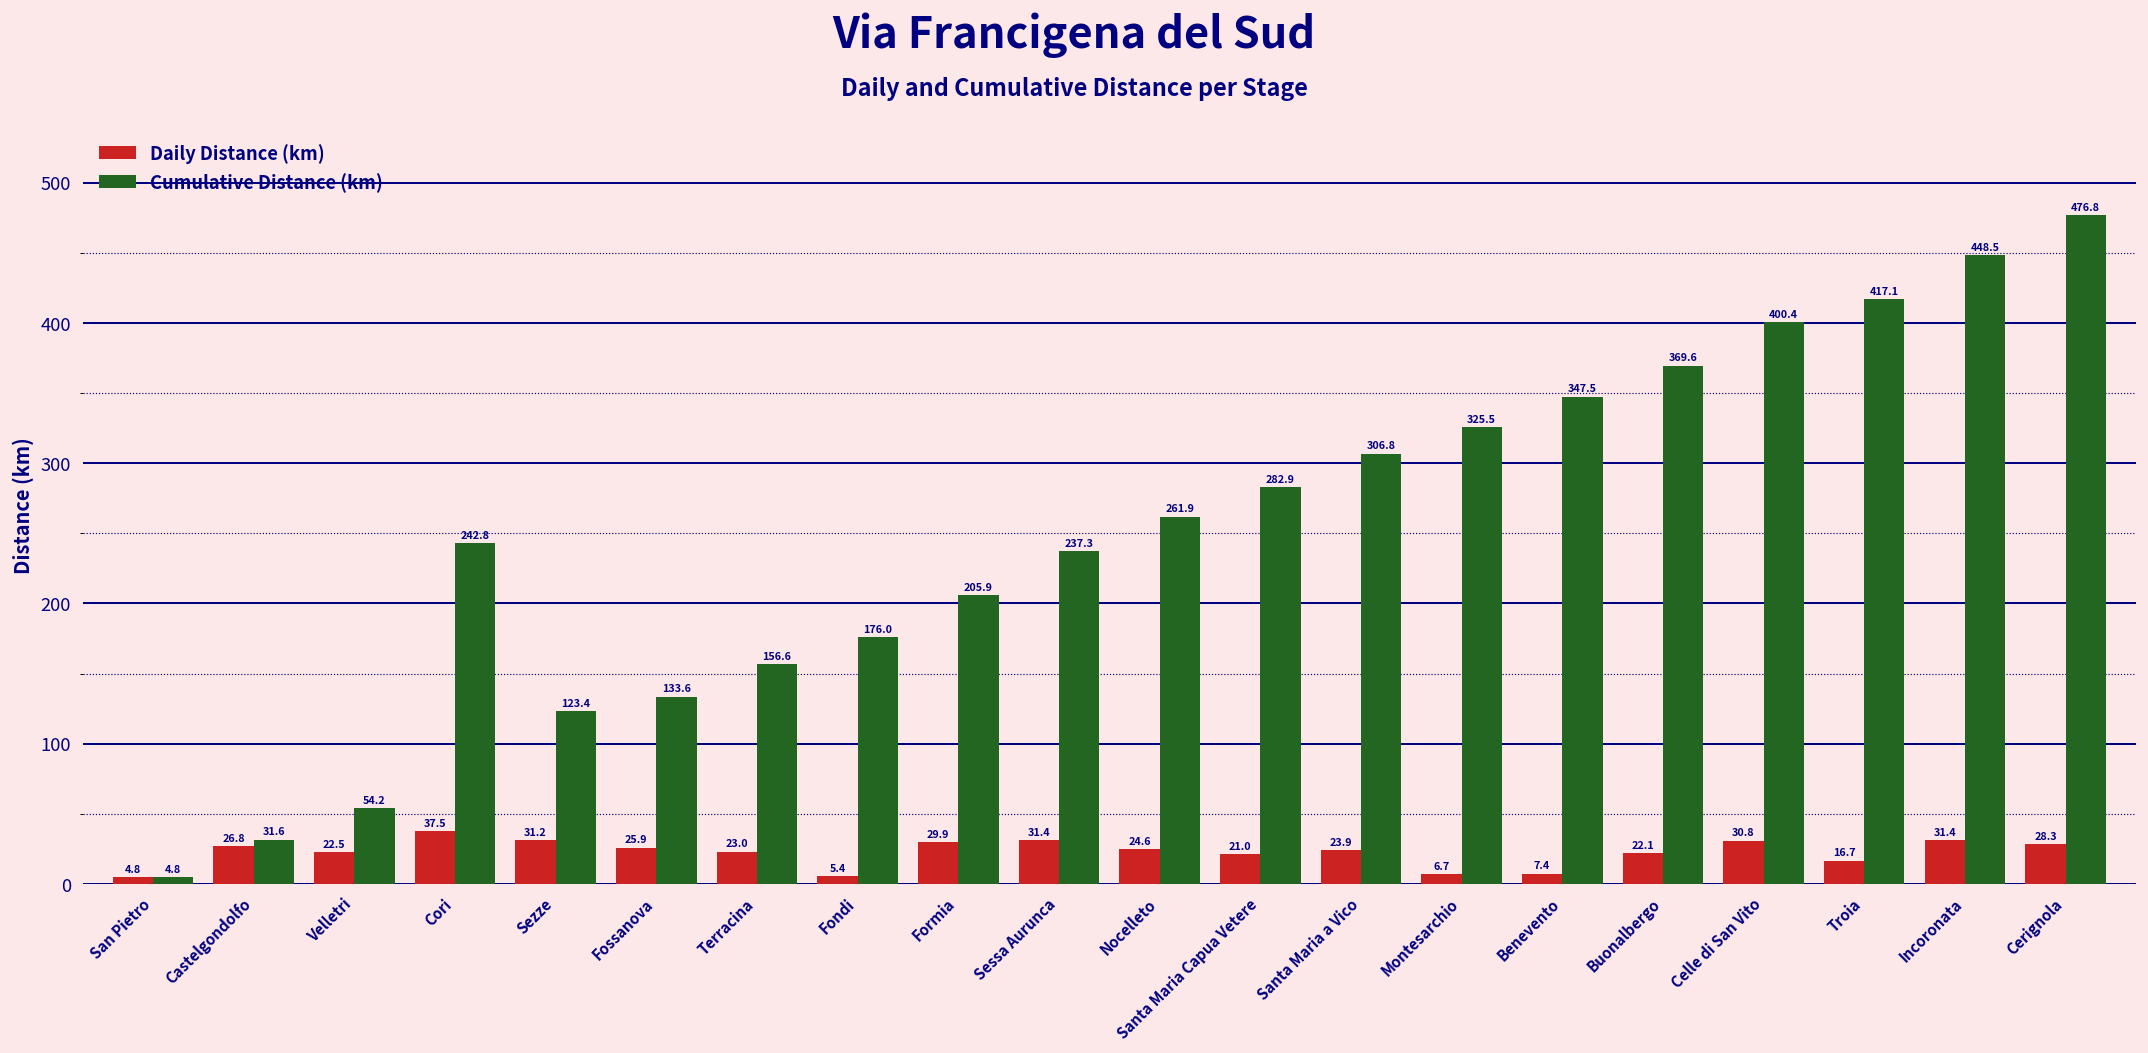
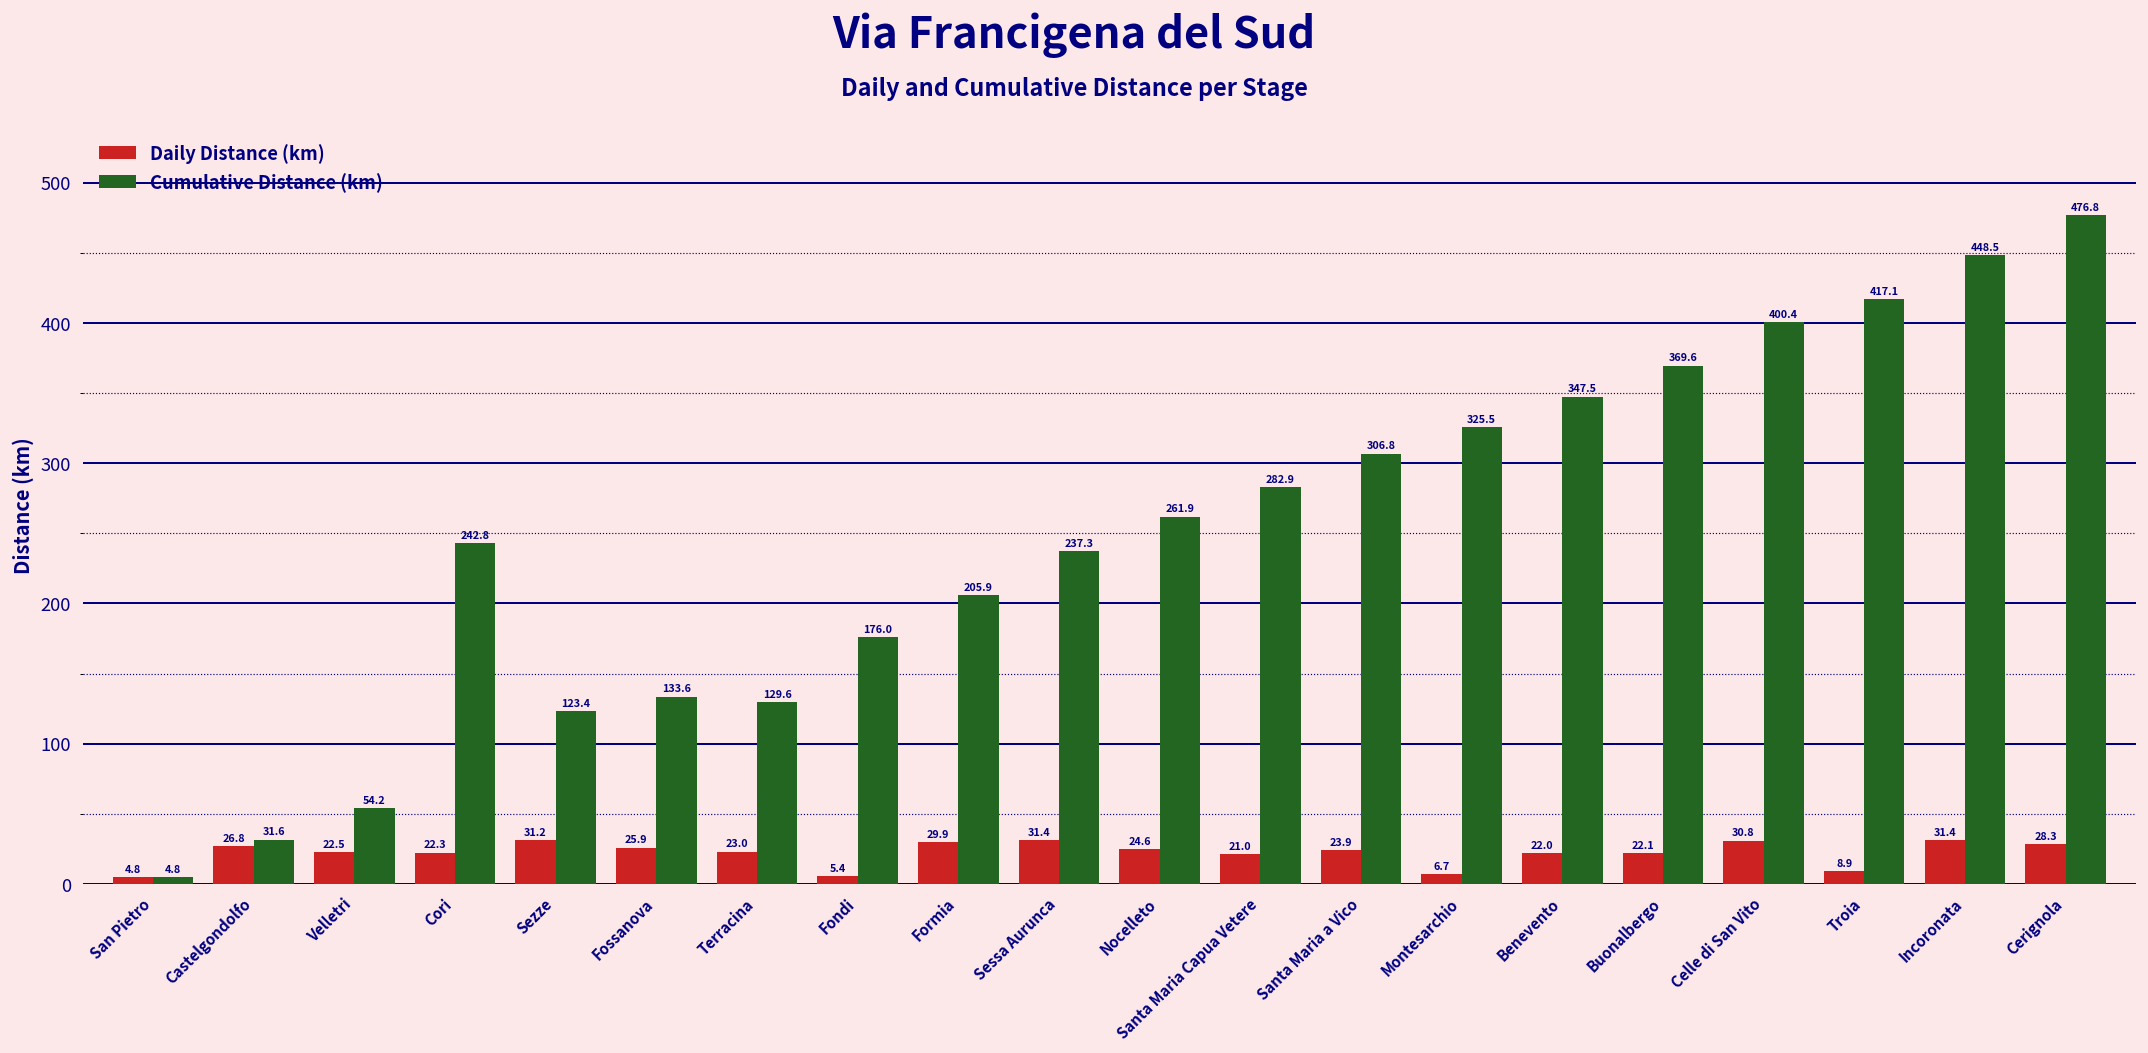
  {
    "Daily Distance (km)": {
      "San Pietro": 4.8,
      "Castelgondolfo": 26.8,
      "Velletri": 22.5,
-     "Cori": 37.5,
+     "Cori": 22.3,
      "Sezze": 31.2,
      "Fossanova": 25.9,
      "Terracina": 23.0,
      "Fondi": 5.4,
      "Formia": 29.9,
      "Sessa Aurunca": 31.4,
      "Nocelleto": 24.6,
      "Santa Maria Capua Vetere": 21.0,
      "Santa Maria a Vico": 23.9,
      "Montesarchio": 6.7,
-     "Benevento": 7.4,
+     "Benevento": 22.0,
      "Buonalbergo": 22.1,
      "Celle di San Vito": 30.8,
-     "Troia": 16.7,
+     "Troia": 8.9,
      "Incoronata": 31.4,
      "Cerignola": 28.3
    },
    "Cumulative Distance (km)": {
      "San Pietro": 4.8,
      "Castelgondolfo": 31.6,
      "Velletri": 54.2,
      "Cori": 242.8,
      "Sezze": 123.4,
      "Fossanova": 133.6,
-     "Terracina": 156.6,
+     "Terracina": 129.6,
      "Fondi": 176.0,
      "Formia": 205.9,
      "Sessa Aurunca": 237.3,
      "Nocelleto": 261.9,
      "Santa Maria Capua Vetere": 282.9,
      "Santa Maria a Vico": 306.8,
      "Montesarchio": 325.5,
      "Benevento": 347.5,
      "Buonalbergo": 369.6,
      "Celle di San Vito": 400.4,
      "Troia": 417.1,
      "Incoronata": 448.5,
      "Cerignola": 476.8
    }
  }
